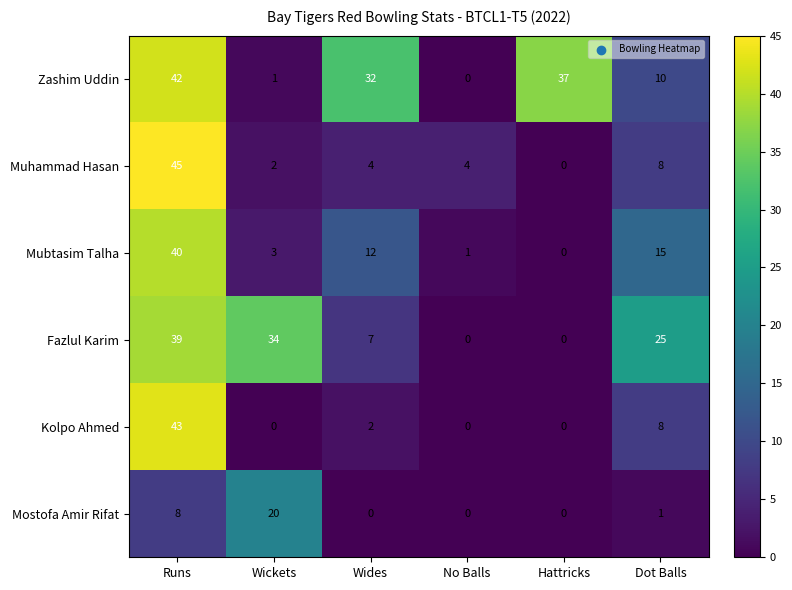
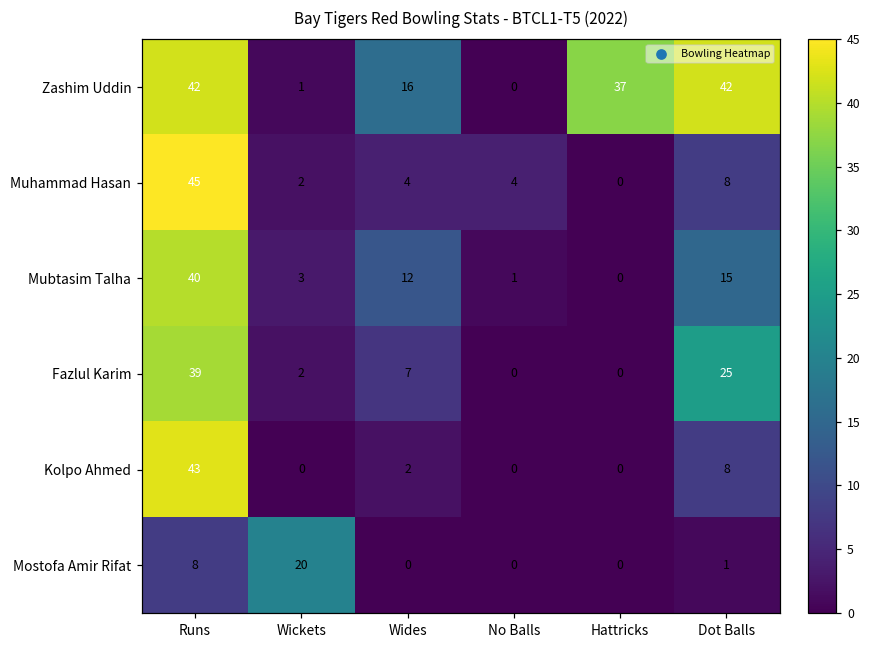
  {
    "Zashim Uddin": {
      "Runs": 42,
      "Wickets": 1,
-     "Wides": 32,
+     "Wides": 16,
      "No Balls": 0,
      "Hattricks": 37,
-     "Dot Balls": 10
+     "Dot Balls": 42
    },
    "Muhammad Hasan": {
      "Runs": 45,
      "Wickets": 2,
      "Wides": 4,
      "No Balls": 4,
      "Hattricks": 0,
      "Dot Balls": 8
    },
    "Mubtasim Talha": {
      "Runs": 40,
      "Wickets": 3,
      "Wides": 12,
      "No Balls": 1,
      "Hattricks": 0,
      "Dot Balls": 15
    },
    "Fazlul Karim": {
      "Runs": 39,
-     "Wickets": 34,
+     "Wickets": 2,
      "Wides": 7,
      "No Balls": 0,
      "Hattricks": 0,
      "Dot Balls": 25
    },
    "Kolpo Ahmed": {
      "Runs": 43,
      "Wickets": 0,
      "Wides": 2,
      "No Balls": 0,
      "Hattricks": 0,
      "Dot Balls": 8
    },
    "Mostofa Amir Rifat": {
      "Runs": 8,
      "Wickets": 20,
      "Wides": 0,
      "No Balls": 0,
      "Hattricks": 0,
      "Dot Balls": 1
    }
  }
